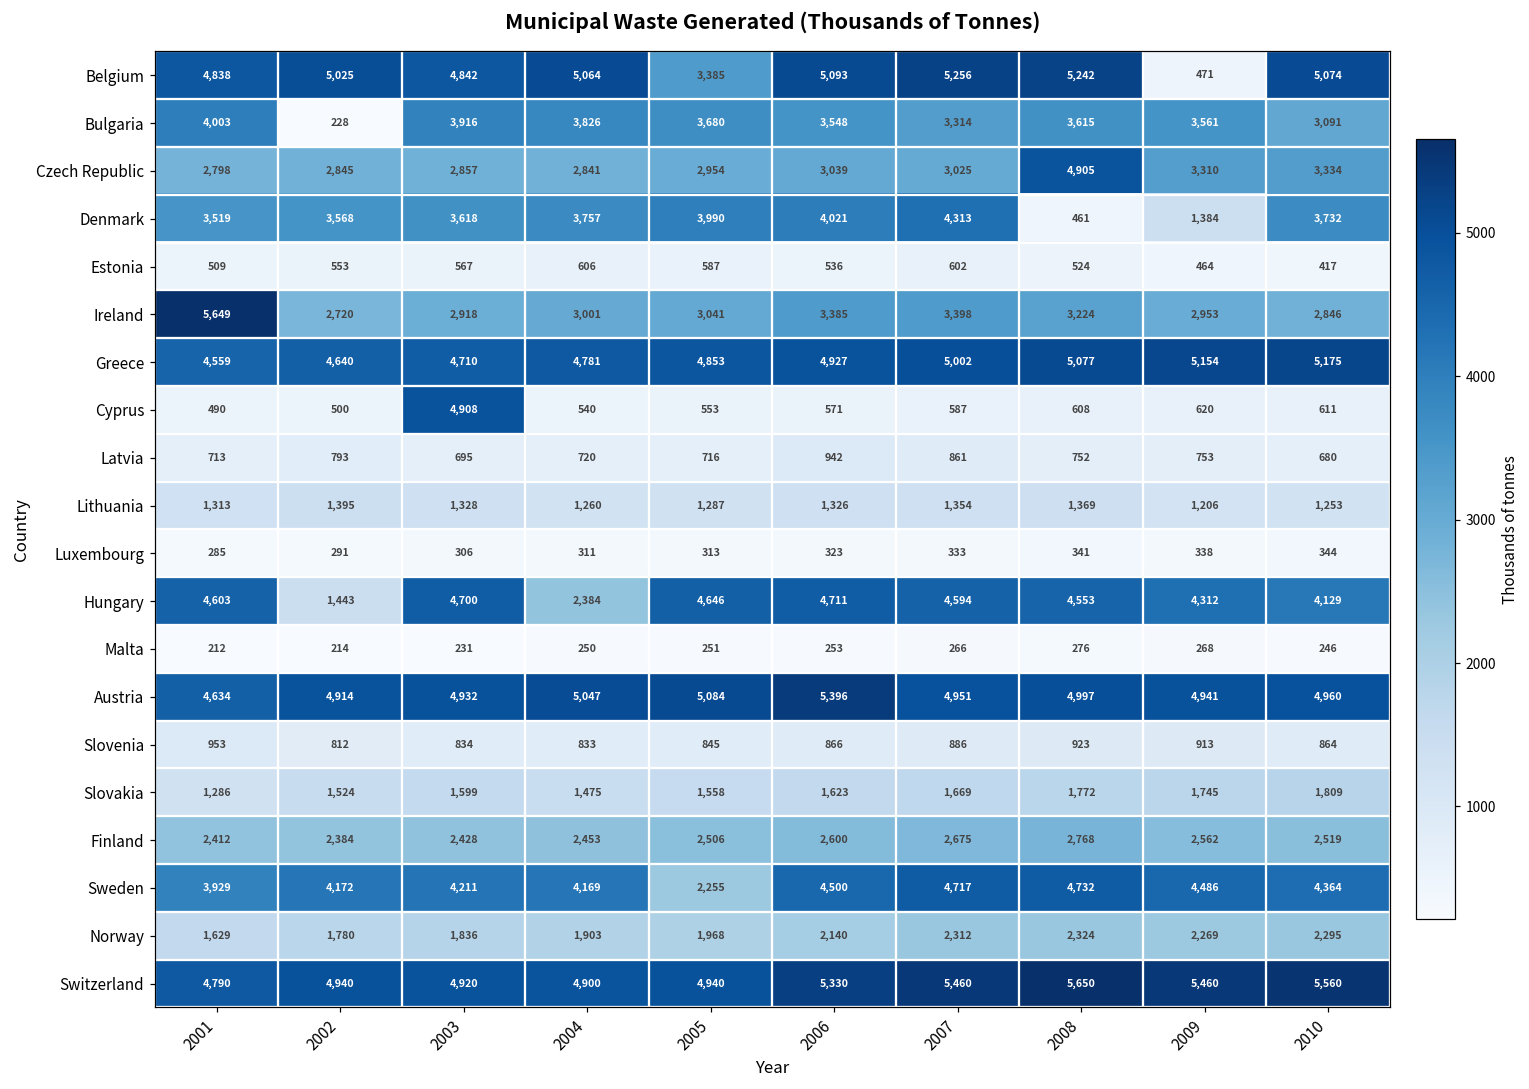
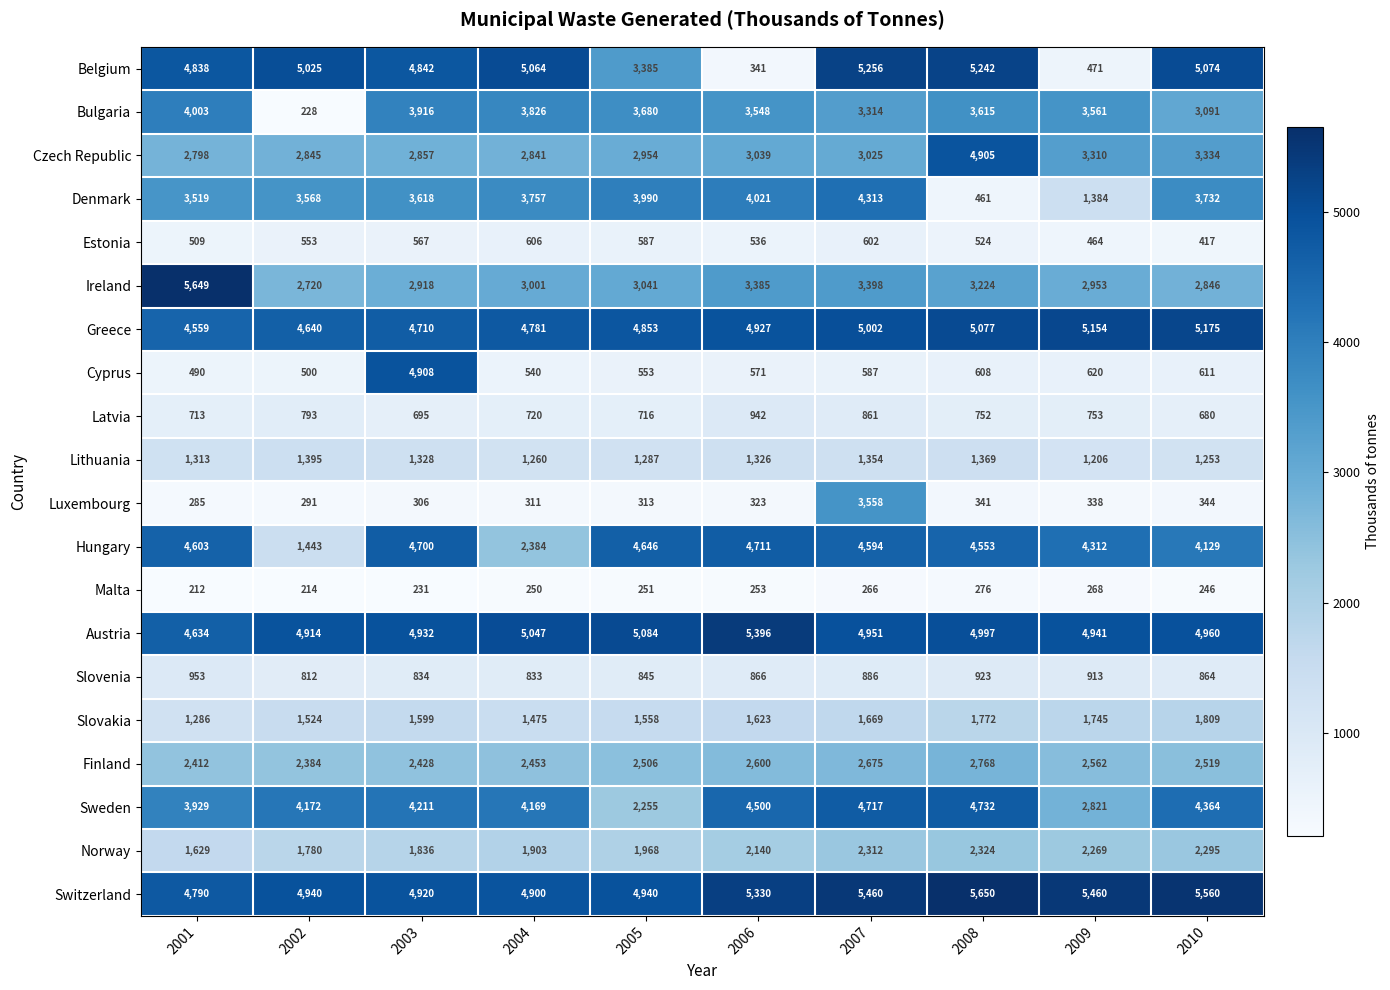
  {
    "Belgium": {
      "2001": "4,838",
      "2002": "5,025",
      "2003": "4,842",
      "2004": "5,064",
      "2005": "3,385",
-     "2006": "5,093",
+     "2006": "341",
      "2007": "5,256",
      "2008": "5,242",
      "2009": "471",
      "2010": "5,074"
    },
    "Bulgaria": {
      "2001": "4,003",
      "2002": "228",
      "2003": "3,916",
      "2004": "3,826",
      "2005": "3,680",
      "2006": "3,548",
      "2007": "3,314",
      "2008": "3,615",
      "2009": "3,561",
      "2010": "3,091"
    },
    "Czech Republic": {
      "2001": "2,798",
      "2002": "2,845",
      "2003": "2,857",
      "2004": "2,841",
      "2005": "2,954",
      "2006": "3,039",
      "2007": "3,025",
      "2008": "4,905",
      "2009": "3,310",
      "2010": "3,334"
    },
    "Denmark": {
      "2001": "3,519",
      "2002": "3,568",
      "2003": "3,618",
      "2004": "3,757",
      "2005": "3,990",
      "2006": "4,021",
      "2007": "4,313",
      "2008": "461",
      "2009": "1,384",
      "2010": "3,732"
    },
    "Estonia": {
      "2001": "509",
      "2002": "553",
      "2003": "567",
      "2004": "606",
      "2005": "587",
      "2006": "536",
      "2007": "602",
      "2008": "524",
      "2009": "464",
      "2010": "417"
    },
    "Ireland": {
      "2001": "5,649",
      "2002": "2,720",
      "2003": "2,918",
      "2004": "3,001",
      "2005": "3,041",
      "2006": "3,385",
      "2007": "3,398",
      "2008": "3,224",
      "2009": "2,953",
      "2010": "2,846"
    },
    "Greece": {
      "2001": "4,559",
      "2002": "4,640",
      "2003": "4,710",
      "2004": "4,781",
      "2005": "4,853",
      "2006": "4,927",
      "2007": "5,002",
      "2008": "5,077",
      "2009": "5,154",
      "2010": "5,175"
    },
    "Cyprus": {
      "2001": "490",
      "2002": "500",
      "2003": "4,908",
      "2004": "540",
      "2005": "553",
      "2006": "571",
      "2007": "587",
      "2008": "608",
      "2009": "620",
      "2010": "611"
    },
    "Latvia": {
      "2001": "713",
      "2002": "793",
      "2003": "695",
      "2004": "720",
      "2005": "716",
      "2006": "942",
      "2007": "861",
      "2008": "752",
      "2009": "753",
      "2010": "680"
    },
    "Lithuania": {
      "2001": "1,313",
      "2002": "1,395",
      "2003": "1,328",
      "2004": "1,260",
      "2005": "1,287",
      "2006": "1,326",
      "2007": "1,354",
      "2008": "1,369",
      "2009": "1,206",
      "2010": "1,253"
    },
    "Luxembourg": {
      "2001": "285",
      "2002": "291",
      "2003": "306",
      "2004": "311",
      "2005": "313",
      "2006": "323",
-     "2007": "333",
+     "2007": "3,558",
      "2008": "341",
      "2009": "338",
      "2010": "344"
    },
    "Hungary": {
      "2001": "4,603",
      "2002": "1,443",
      "2003": "4,700",
      "2004": "2,384",
      "2005": "4,646",
      "2006": "4,711",
      "2007": "4,594",
      "2008": "4,553",
      "2009": "4,312",
      "2010": "4,129"
    },
    "Malta": {
      "2001": "212",
      "2002": "214",
      "2003": "231",
      "2004": "250",
      "2005": "251",
      "2006": "253",
      "2007": "266",
      "2008": "276",
      "2009": "268",
      "2010": "246"
    },
    "Austria": {
      "2001": "4,634",
      "2002": "4,914",
      "2003": "4,932",
      "2004": "5,047",
      "2005": "5,084",
      "2006": "5,396",
      "2007": "4,951",
      "2008": "4,997",
      "2009": "4,941",
      "2010": "4,960"
    },
    "Slovenia": {
      "2001": "953",
      "2002": "812",
      "2003": "834",
      "2004": "833",
      "2005": "845",
      "2006": "866",
      "2007": "886",
      "2008": "923",
      "2009": "913",
      "2010": "864"
    },
    "Slovakia": {
      "2001": "1,286",
      "2002": "1,524",
      "2003": "1,599",
      "2004": "1,475",
      "2005": "1,558",
      "2006": "1,623",
      "2007": "1,669",
      "2008": "1,772",
      "2009": "1,745",
      "2010": "1,809"
    },
    "Finland": {
      "2001": "2,412",
      "2002": "2,384",
      "2003": "2,428",
      "2004": "2,453",
      "2005": "2,506",
      "2006": "2,600",
      "2007": "2,675",
      "2008": "2,768",
      "2009": "2,562",
      "2010": "2,519"
    },
    "Sweden": {
      "2001": "3,929",
      "2002": "4,172",
      "2003": "4,211",
      "2004": "4,169",
      "2005": "2,255",
      "2006": "4,500",
      "2007": "4,717",
      "2008": "4,732",
-     "2009": "4,486",
+     "2009": "2,821",
      "2010": "4,364"
    },
    "Norway": {
      "2001": "1,629",
      "2002": "1,780",
      "2003": "1,836",
      "2004": "1,903",
      "2005": "1,968",
      "2006": "2,140",
      "2007": "2,312",
      "2008": "2,324",
      "2009": "2,269",
      "2010": "2,295"
    },
    "Switzerland": {
      "2001": "4,790",
      "2002": "4,940",
      "2003": "4,920",
      "2004": "4,900",
      "2005": "4,940",
      "2006": "5,330",
      "2007": "5,460",
      "2008": "5,650",
      "2009": "5,460",
      "2010": "5,560"
    }
  }
